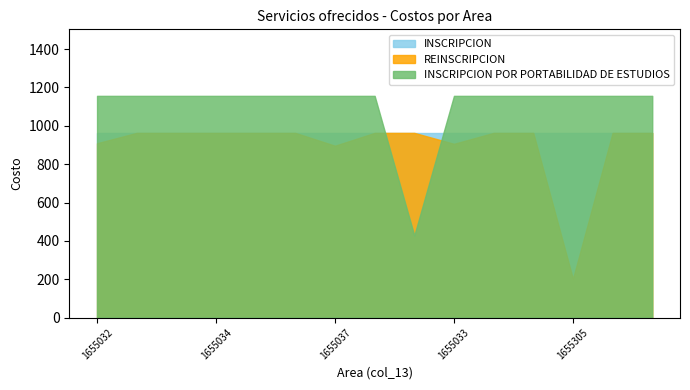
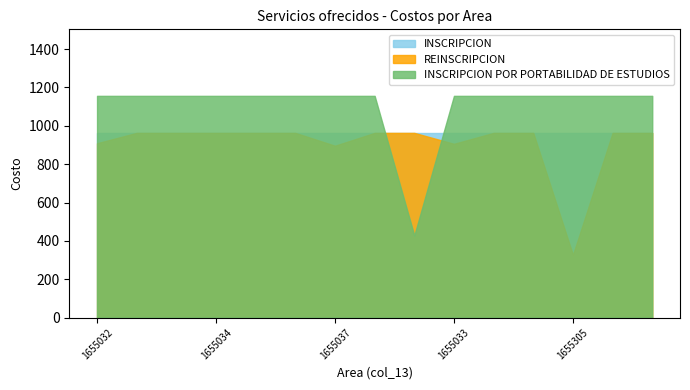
  {
    "INSCRIPCION": {
      "1655032": 960,
      "1655037": 960,
      "1655033": 960,
      "1655305": 960
    },
    "REINSCRIPCION": {
      "1655032": 910,
      "1655037": 900,
      "1655033": 910,
-     "1655305": 200
+     "1655305": 330
    },
    "INSCRIPCION POR PORTABILIDAD DE ESTUDIOS": {
      "1655032": 1160,
      "1655034": 1160,
      "1655037": 1160,
      "1655033": 1160,
      "1655305": 1160
    }
  }
